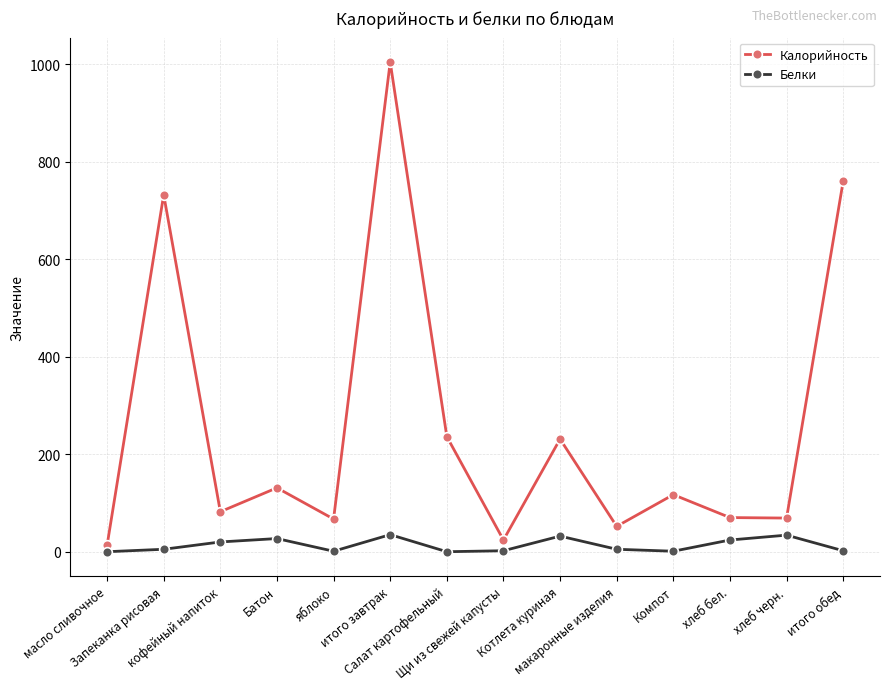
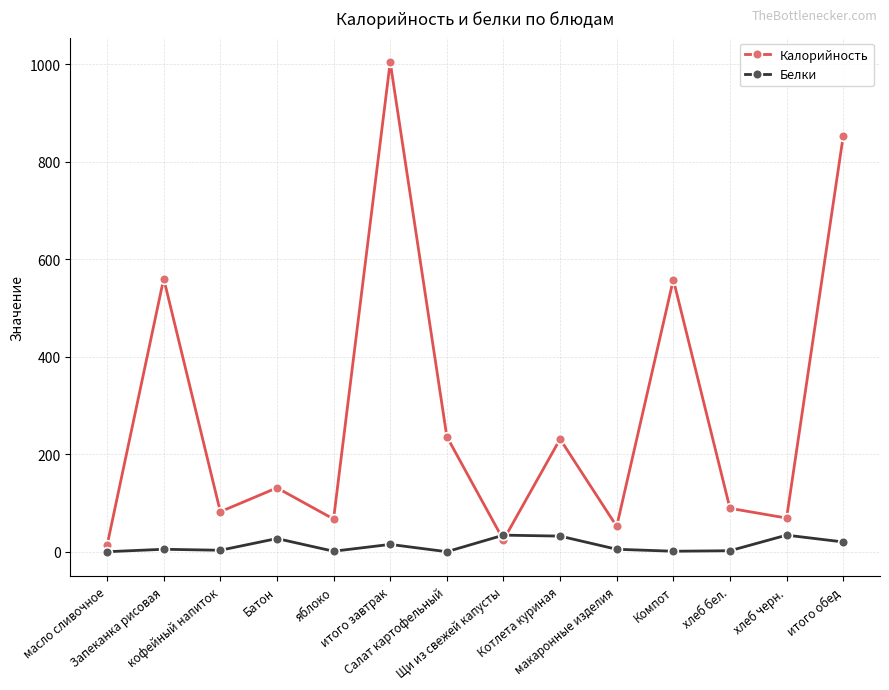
  {
    "Калорийность": {
      "масло сливочное": 10,
-     "Запеканка рисовая": 730,
+     "Запеканка рисовая": 560,
      "кофейный напиток": 80,
      "Батон": 130,
      "яблоко": 70,
      "итого завтрак": 1000,
      "Салат картофельный": 240,
      "Щи из свежей капусты": 20,
      "Котлета куриная": 230,
      "макаронные изделия": 50,
-     "Компот": 120,
-     "хлеб бел.": 70,
+     "Компот": 560,
+     "хлеб бел.": 90,
      "хлеб черн.": 70,
-     "итого обед": 760
+     "итого обед": 850
    },
    "Белки": {
      "масло сливочное": 0,
      "Запеканка рисовая": 10,
-     "кофейный напиток": 20,
+     "кофейный напиток": 0,
      "Батон": 30,
      "яблоко": 0,
-     "итого завтрак": 40,
+     "итого завтрак": 20,
      "Салат картофельный": 0,
-     "Щи из свежей капусты": 0,
+     "Щи из свежей капусты": 30,
      "Котлета куриная": 30,
      "макаронные изделия": 10,
      "Компот": 0,
-     "хлеб бел.": 20,
+     "хлеб бел.": 0,
      "хлеб черн.": 30,
-     "итого обед": 0
+     "итого обед": 20
    }
  }
